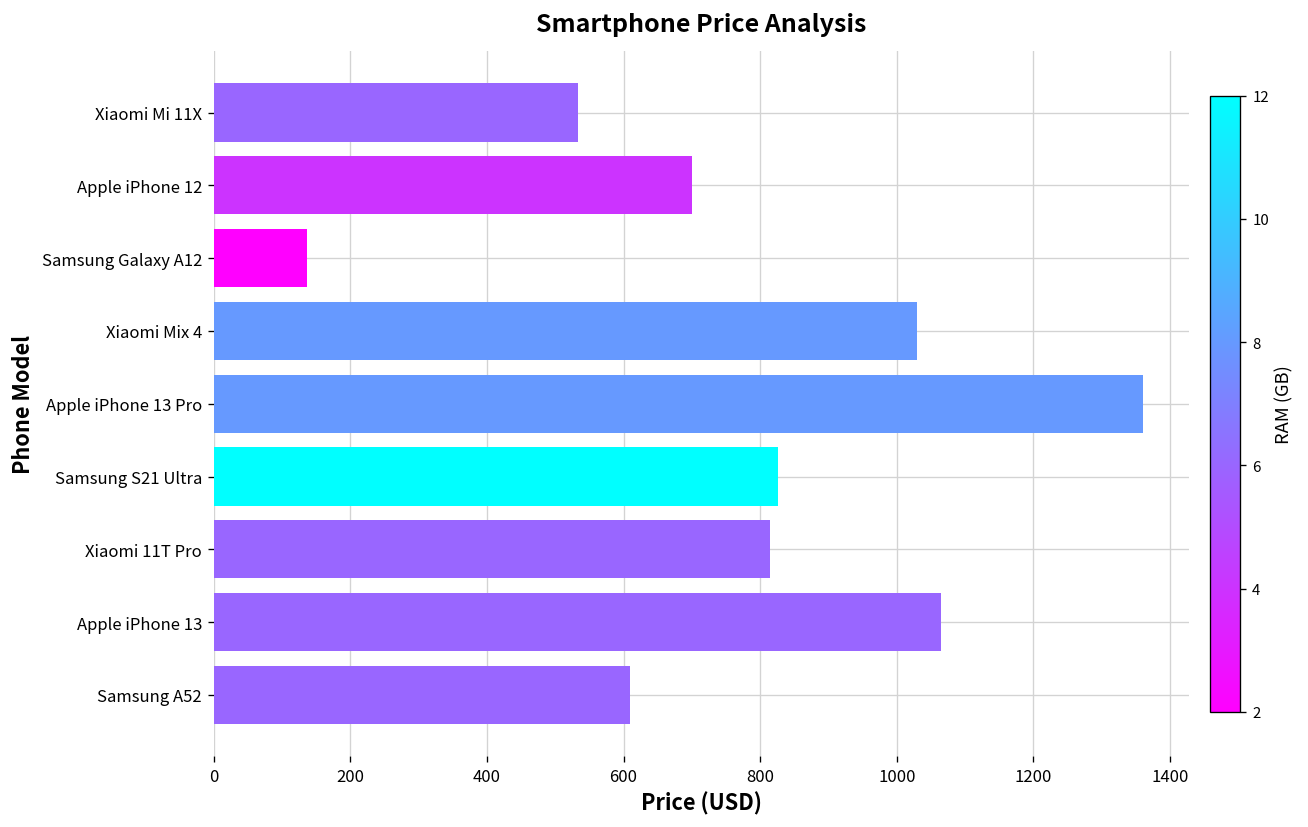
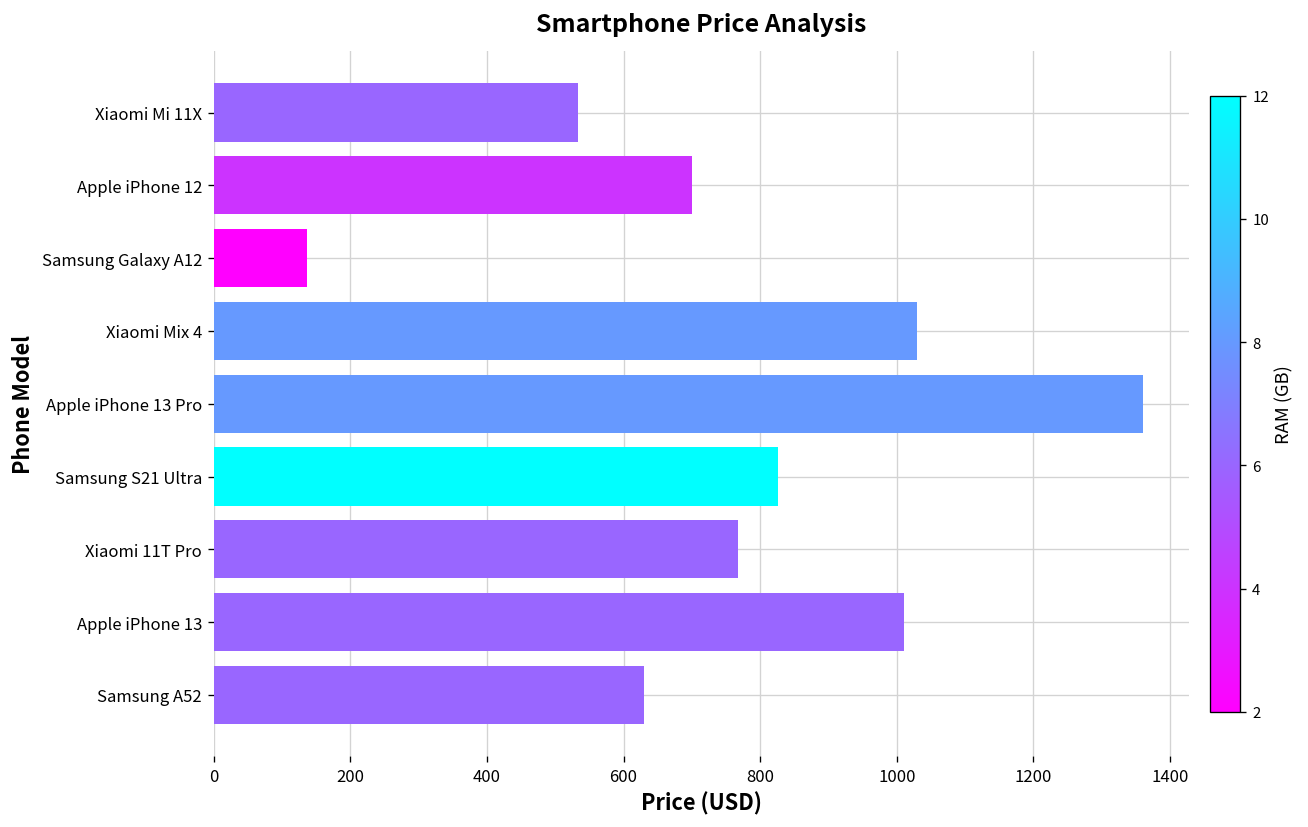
  {
    "Xiaomi Mi 11X": 530,
    "Apple iPhone 12": 700,
    "Samsung Galaxy A12": 140,
    "Xiaomi Mix 4": 1030,
    "Apple iPhone 13 Pro": 1360,
    "Samsung S21 Ultra": 830,
-   "Xiaomi 11T Pro": 820,
-   "Apple iPhone 13": 1070,
-   "Samsung A52": 610
+   "Xiaomi 11T Pro": 770,
+   "Apple iPhone 13": 1010,
+   "Samsung A52": 630
  }
